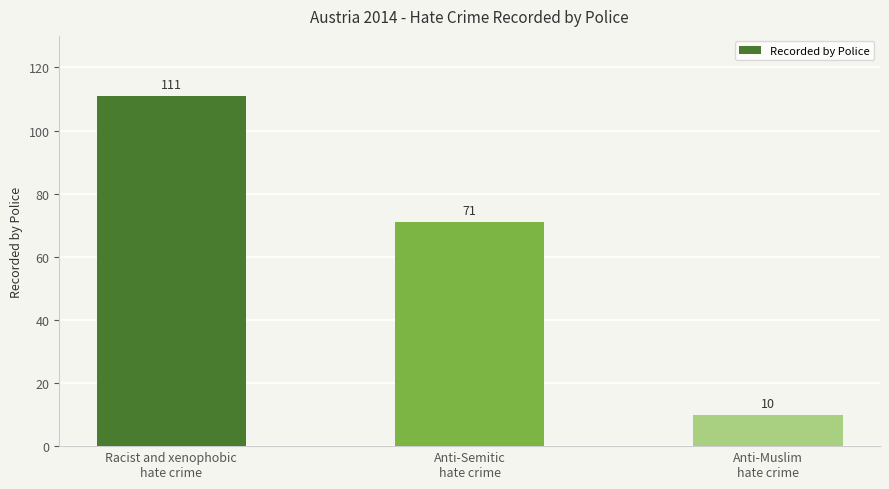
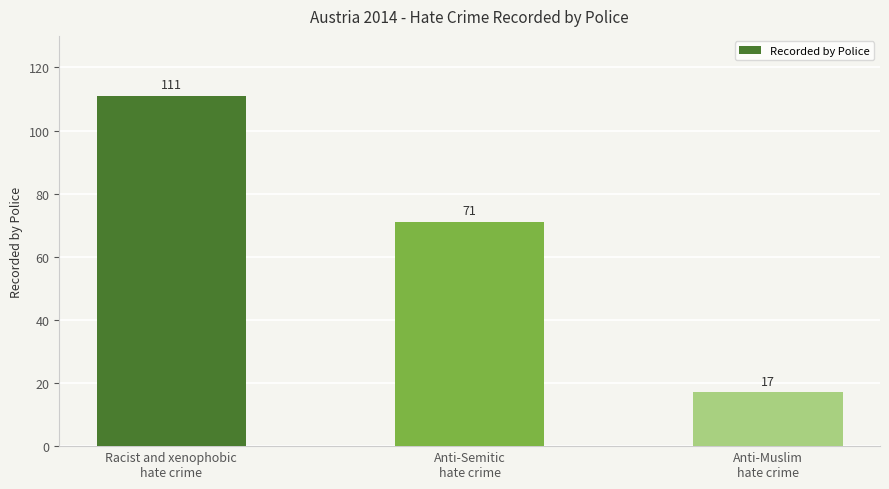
  {
    "Racist and xenophobic hate crime": 111,
    "Anti-Semitic hate crime": 71,
-   "Anti-Muslim hate crime": 10
+   "Anti-Muslim hate crime": 17
  }
